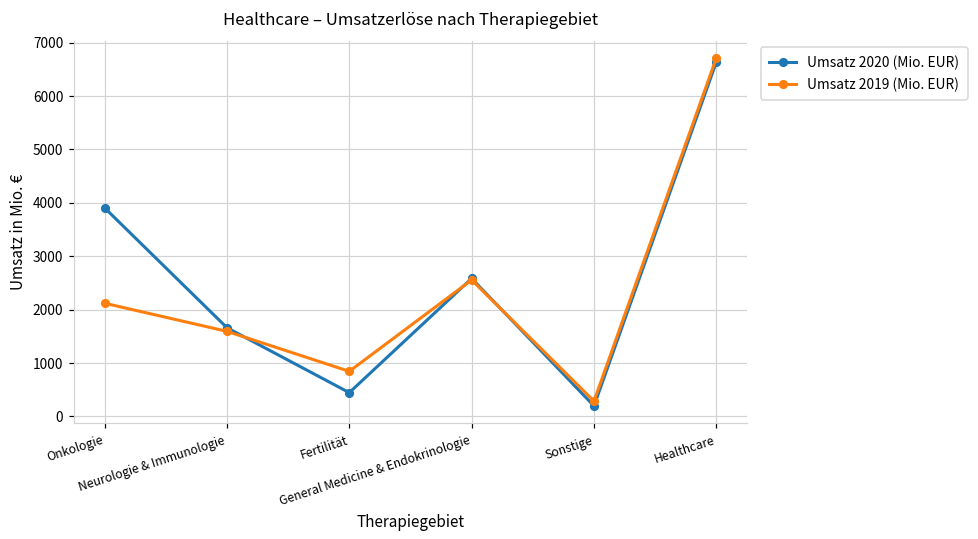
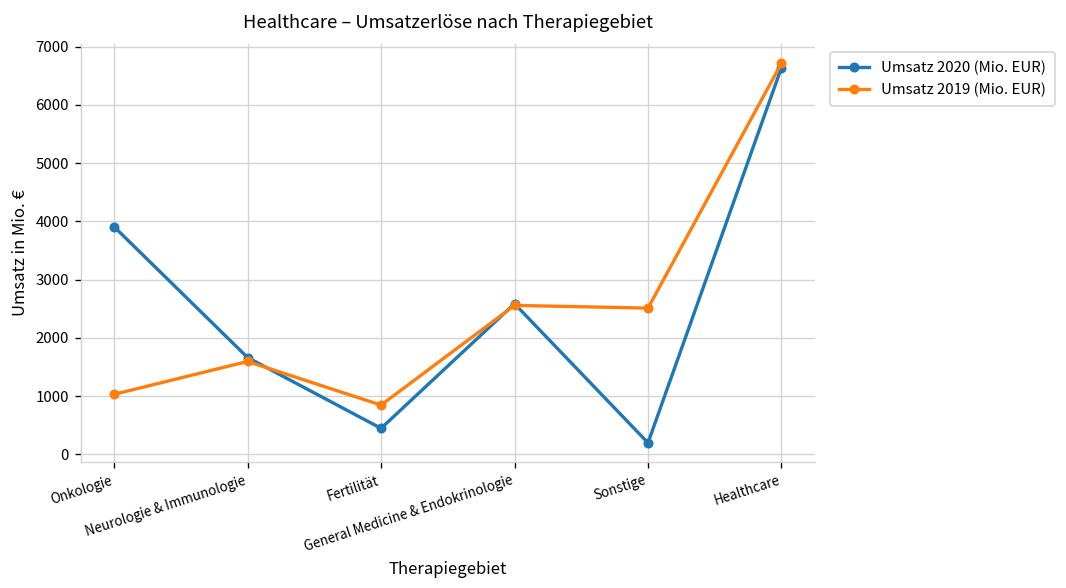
  {
    "Umsatz 2020 (Mio. EUR)": {
      "Onkologie": 3900,
      "Neurologie & Immunologie": 1700,
      "Fertilität": 400,
      "Sonstige": 200,
      "Healthcare": 6600
    },
    "Umsatz 2019 (Mio. EUR)": {
-     "Onkologie": 2100,
+     "Onkologie": 1000,
      "Neurologie & Immunologie": 1600,
      "Fertilität": 800,
-     "Sonstige": 300,
+     "Sonstige": 2500,
      "Healthcare": 6700
    }
  }
